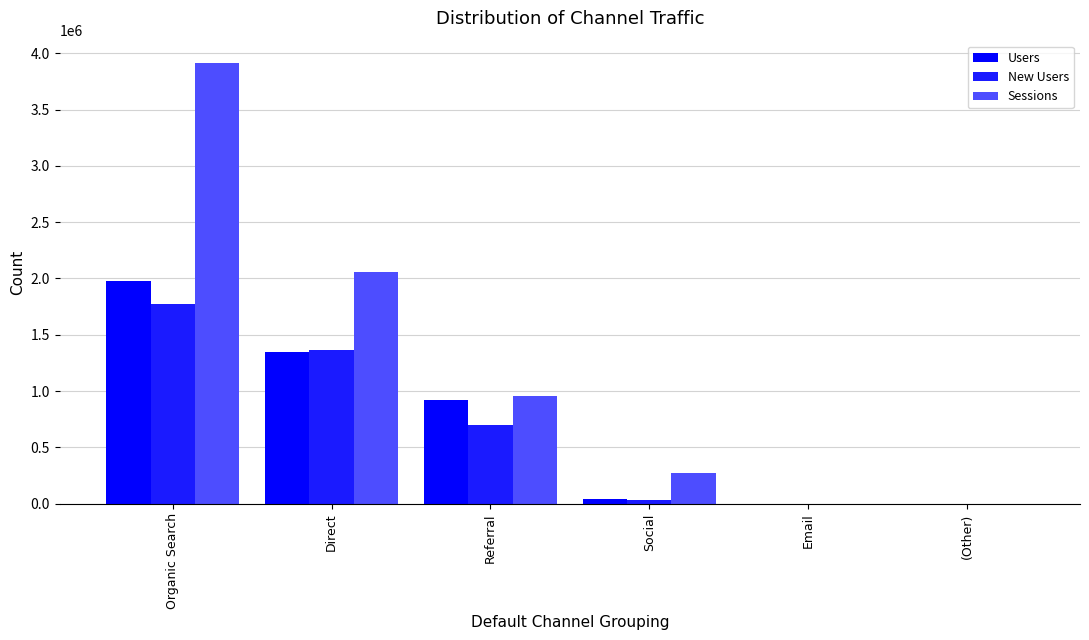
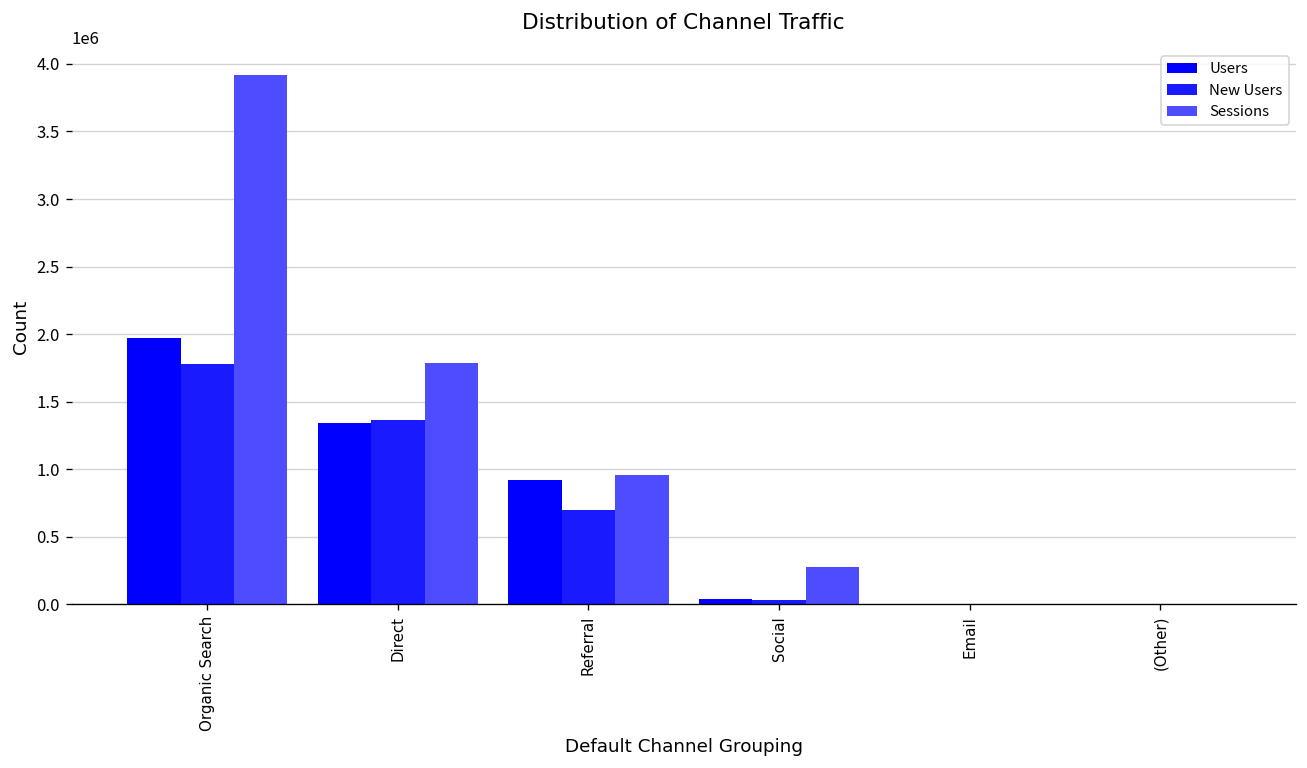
  {
    "Sessions": {
      "Organic Search": 3920000,
-     "Direct": 2060000,
+     "Direct": 1780000,
      "Referral": 960000,
      "Social": 270000
    }
  }
